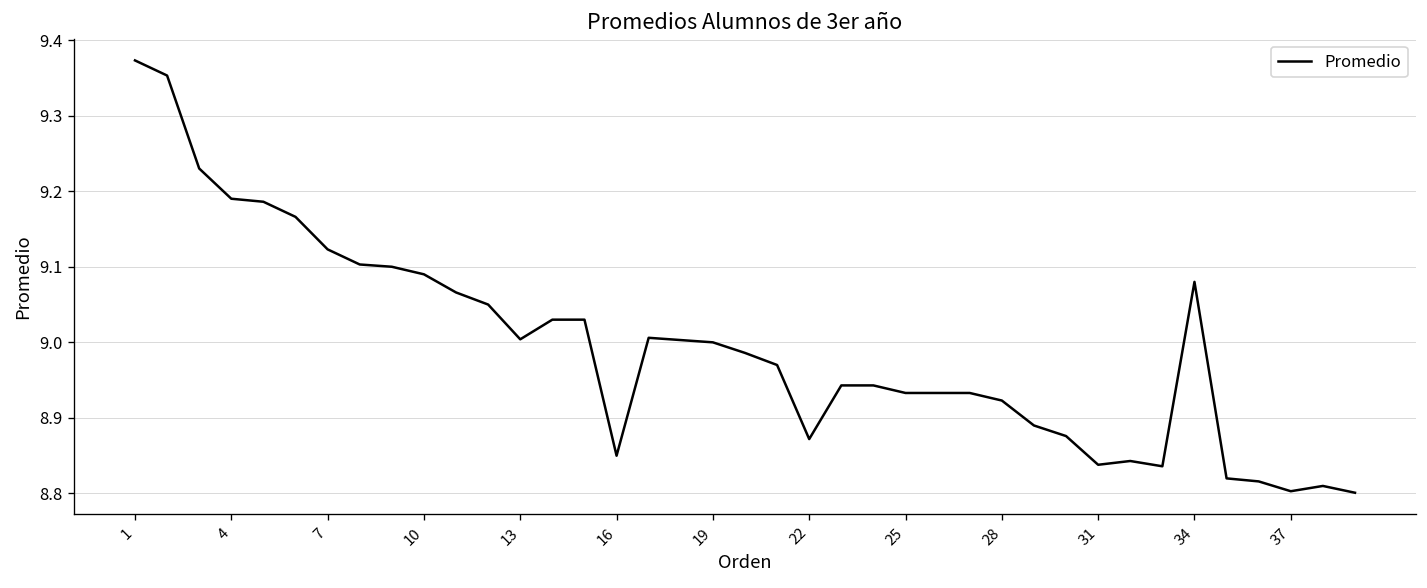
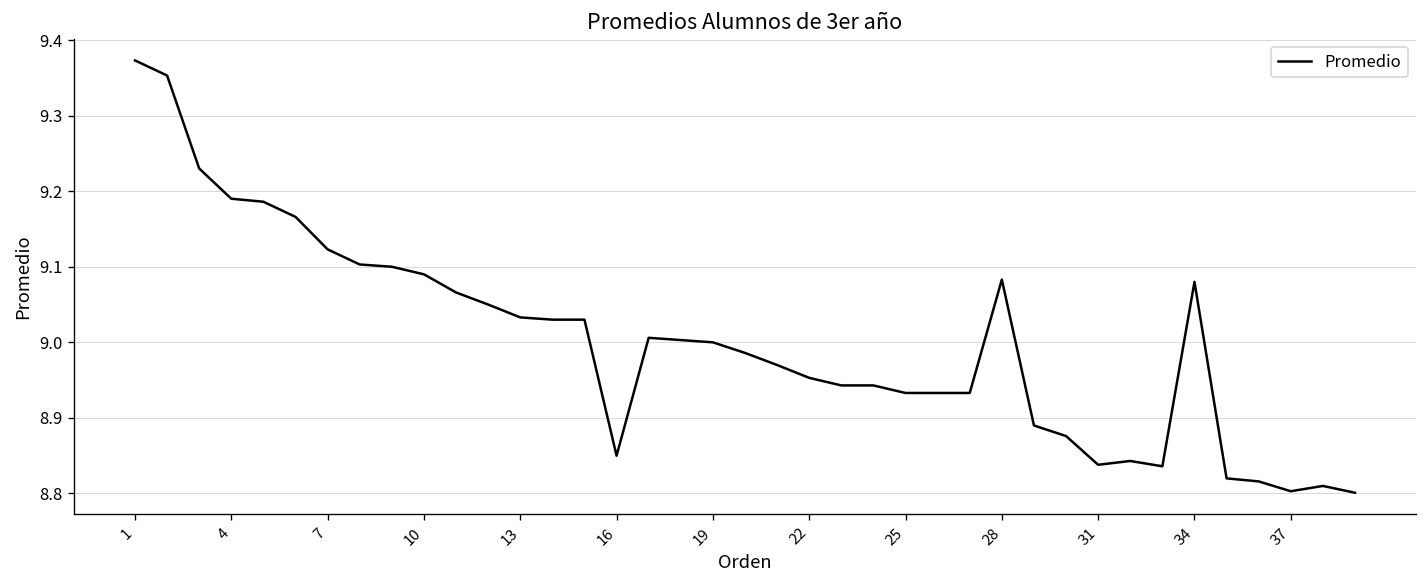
  {
    "1": 9.37,
    "4": 9.19,
    "7": 9.12,
    "10": 9.09,
-   "13": 9.00,
+   "13": 9.03,
    "16": 8.85,
    "19": 9.00,
-   "22": 8.87,
+   "22": 8.95,
    "25": 8.93,
-   "28": 8.92,
+   "28": 9.08,
    "31": 8.84,
    "34": 9.08,
    "37": 8.80
  }
